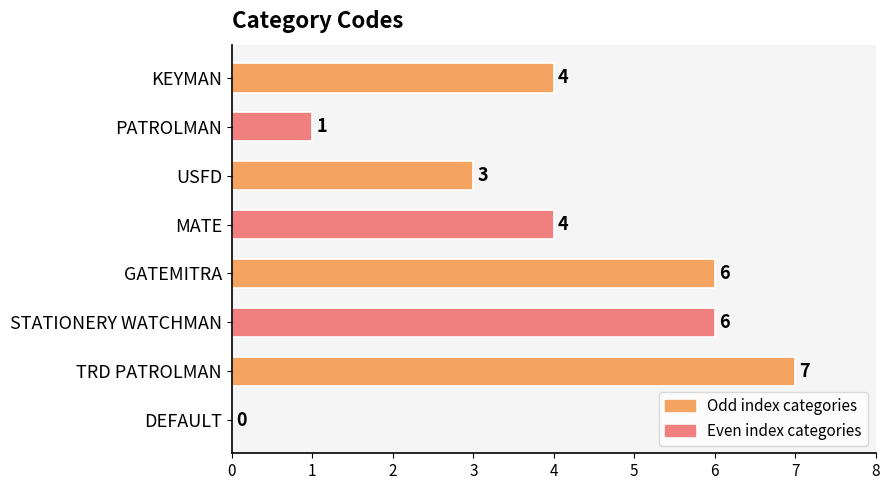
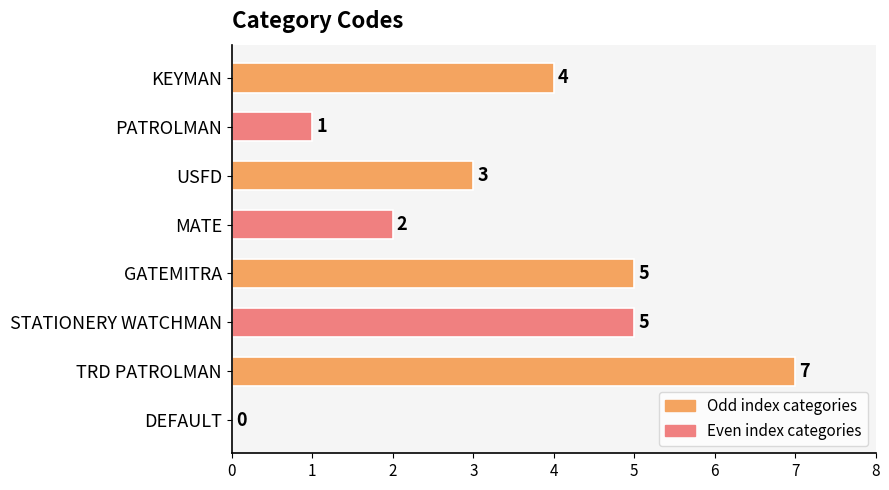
  {
    "KEYMAN": 4,
    "PATROLMAN": 1,
    "USFD": 3,
-   "MATE": 4,
-   "GATEMITRA": 6,
-   "STATIONERY WATCHMAN": 6,
+   "MATE": 2,
+   "GATEMITRA": 5,
+   "STATIONERY WATCHMAN": 5,
    "TRD PATROLMAN": 7,
    "DEFAULT": 0
  }
